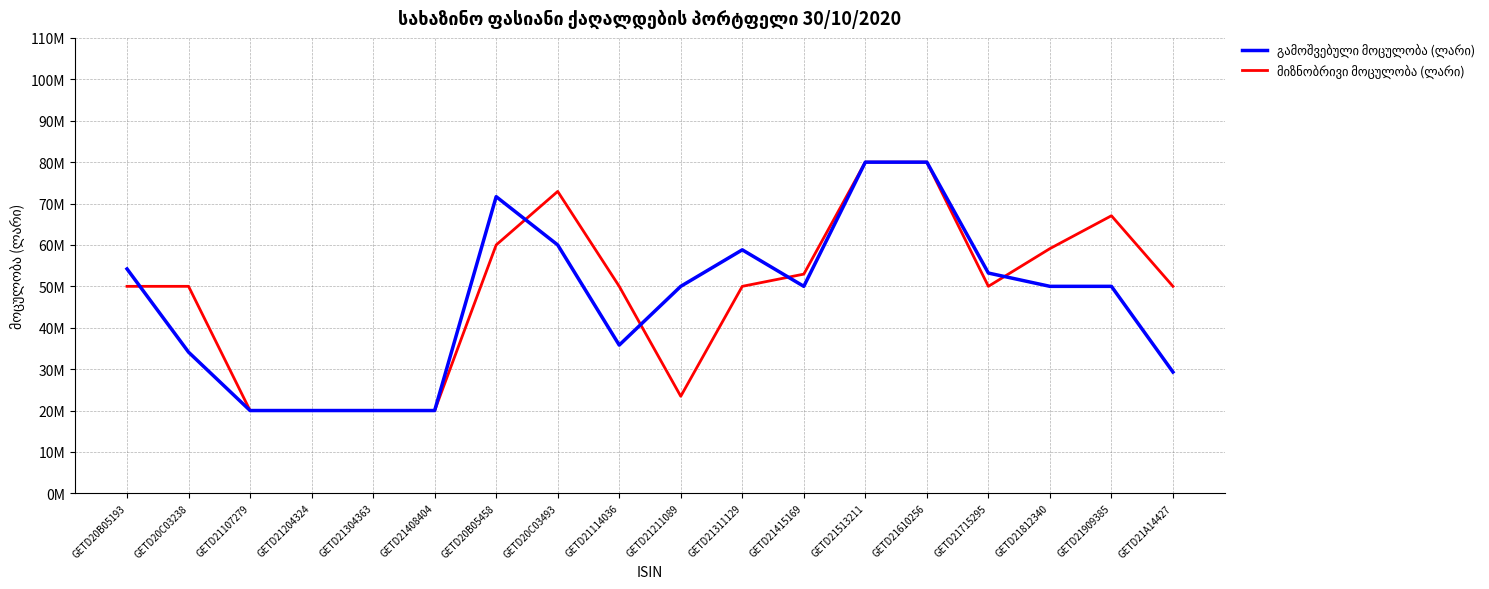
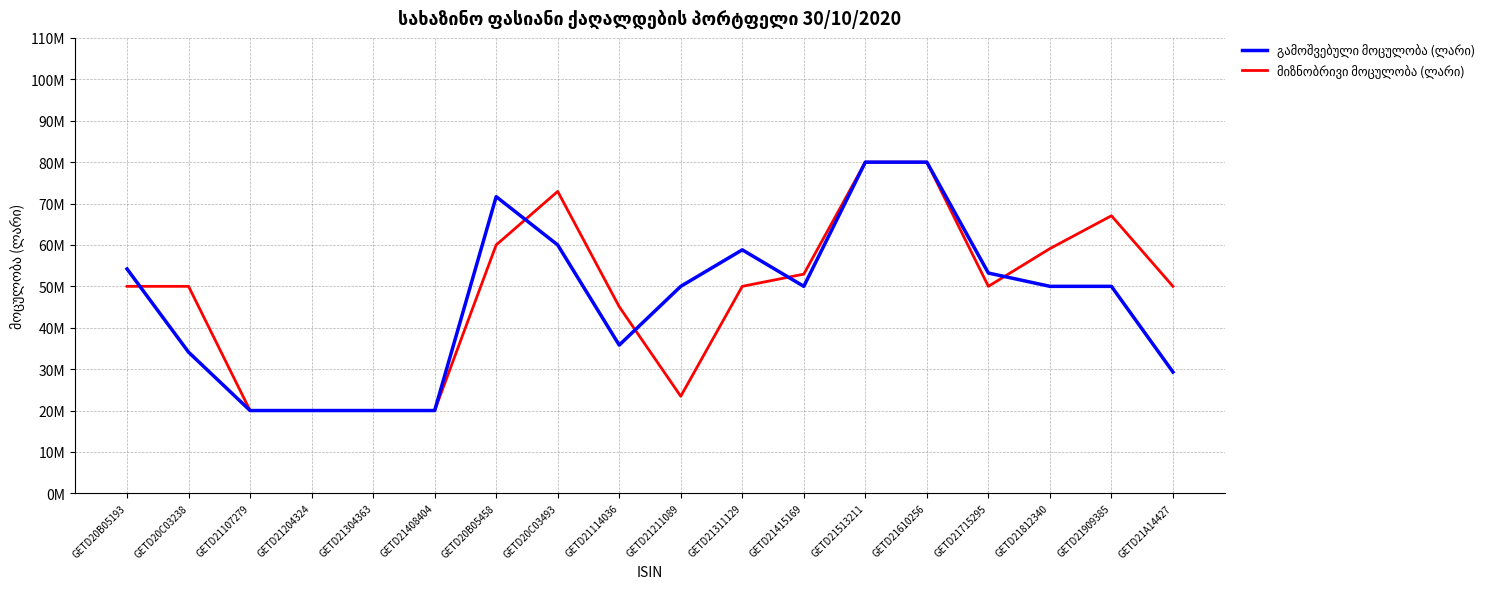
  {
    "გამოშვებული მოცულობა (ლარი)": {
      "GETD20B05193": 54000000,
      "GETD20C03238": 34000000,
      "GETD20B05458": 72000000,
      "GETD20C03493": 60000000,
      "GETD21114036": 36000000,
      "GETD21211089": 50000000,
      "GETD21311129": 59000000,
      "GETD21415169": 50000000,
      "GETD21715295": 53000000,
      "GETD21812340": 50000000,
      "GETD21909385": 50000000,
      "GETD21A14427": 29000000
    },
    "მიზნობრივი მოცულობა (ლარი)": {
      "GETD20B05193": 50000000,
      "GETD20C03238": 50000000,
      "GETD20B05458": 60000000,
      "GETD20C03493": 73000000,
-     "GETD21114036": 50000000,
+     "GETD21114036": 45000000,
      "GETD21211089": 23000000,
      "GETD21311129": 50000000,
      "GETD21415169": 53000000,
      "GETD21715295": 50000000,
      "GETD21812340": 59000000,
      "GETD21909385": 67000000,
      "GETD21A14427": 50000000
    }
  }
